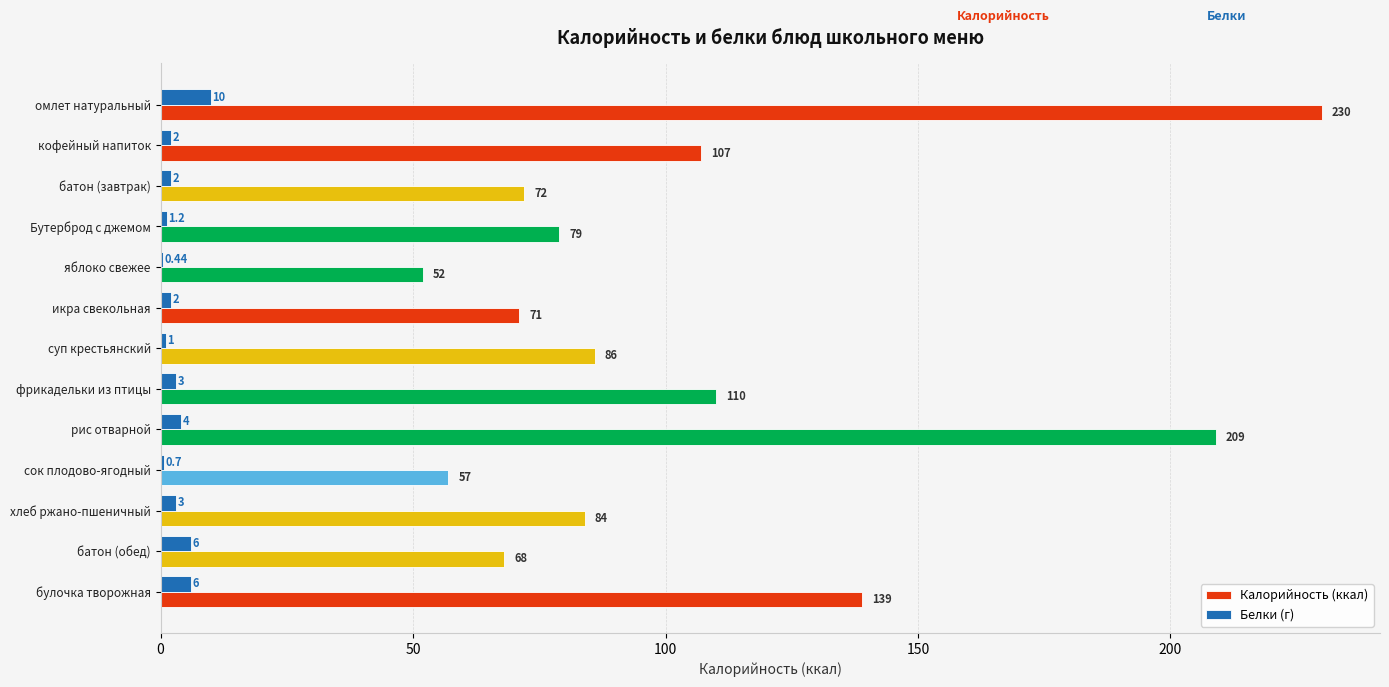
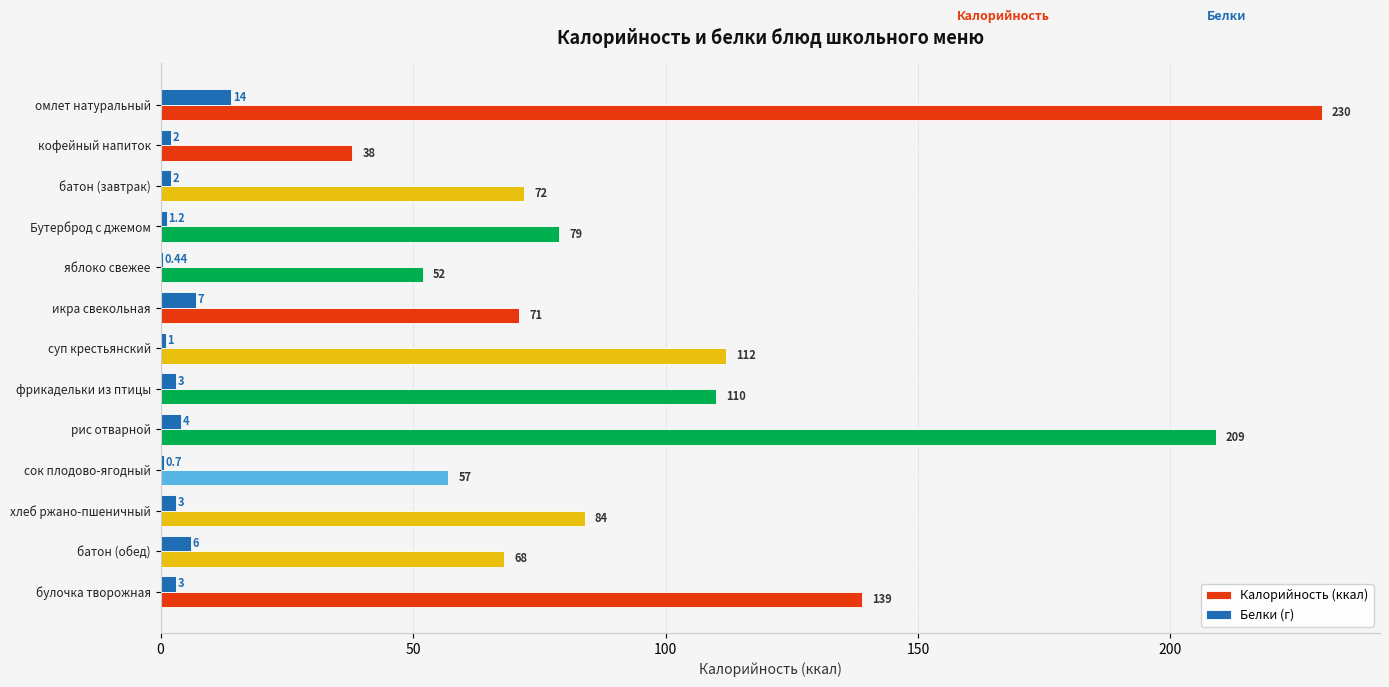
  {
    "Калорийность (ккал)": {
      "омлет натуральный": 230,
-     "кофейный напиток": 107,
+     "кофейный напиток": 38,
      "батон (завтрак)": 72,
      "Бутерброд с джемом": 79,
      "яблоко свежее": 52,
      "икра свекольная": 71,
-     "суп крестьянский": 86,
+     "суп крестьянский": 112,
      "фрикадельки из птицы": 110,
      "рис отварной": 209,
      "сок плодово-ягодный": 57,
      "хлеб ржано-пшеничный": 84,
      "батон (обед)": 68,
      "булочка творожная": 139
    },
    "Белки (г)": {
-     "омлет натуральный": 10,
+     "омлет натуральный": 14,
      "кофейный напиток": 2,
      "батон (завтрак)": 2,
      "Бутерброд с джемом": 1.2,
      "яблоко свежее": 0.44,
-     "икра свекольная": 2,
+     "икра свекольная": 7,
      "суп крестьянский": 1,
      "фрикадельки из птицы": 3,
      "рис отварной": 4,
      "сок плодово-ягодный": 0.7,
      "хлеб ржано-пшеничный": 3,
      "батон (обед)": 6,
-     "булочка творожная": 6
+     "булочка творожная": 3
    }
  }
